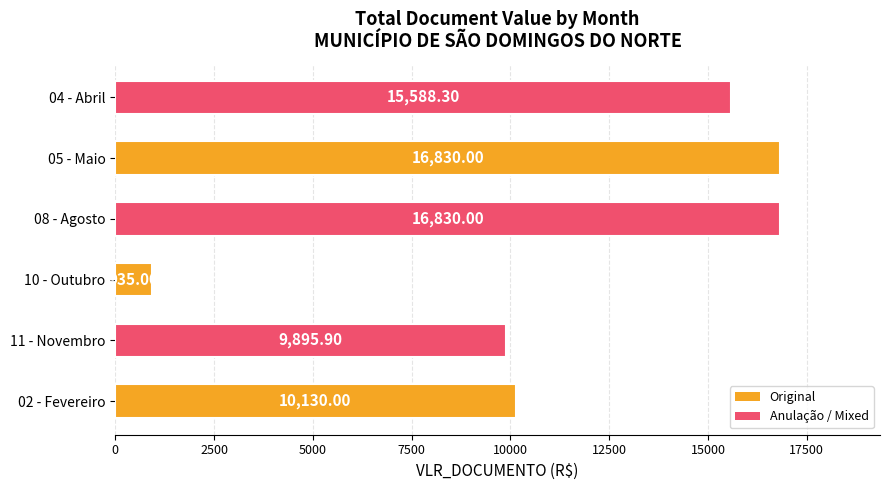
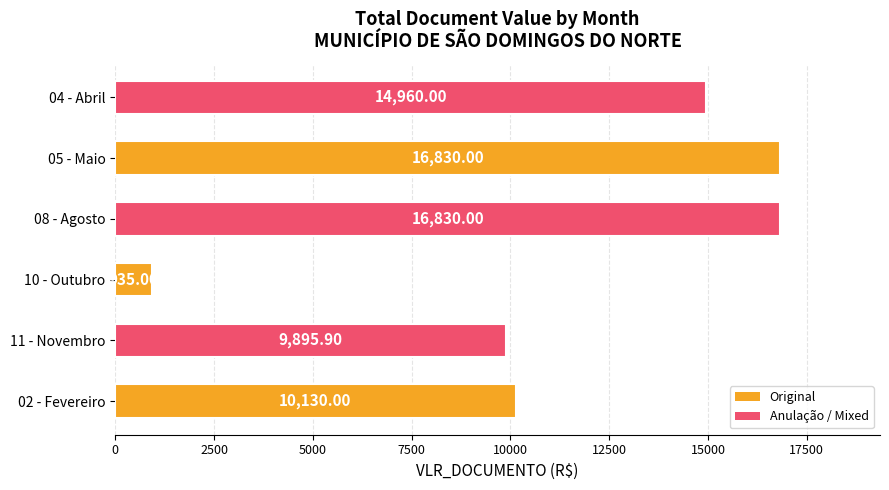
  {
-   "04 - Abril": "15,588.30",
+   "04 - Abril": "14,960.00",
    "05 - Maio": "16,830.00",
    "08 - Agosto": "16,830.00",
    "10 - Outubro": "935.00",
    "11 - Novembro": "9,895.90",
    "02 - Fevereiro": "10,130.00"
  }
